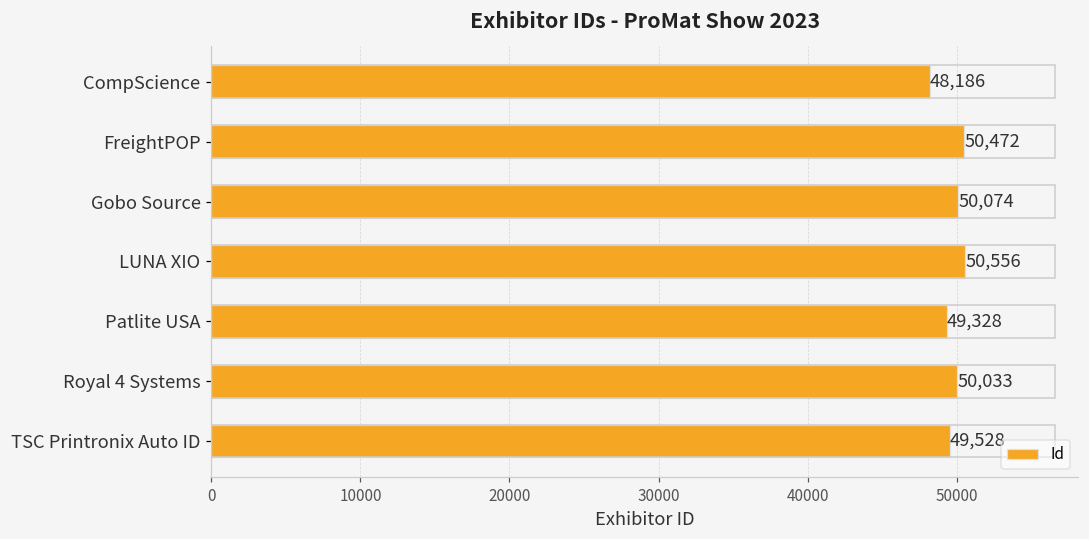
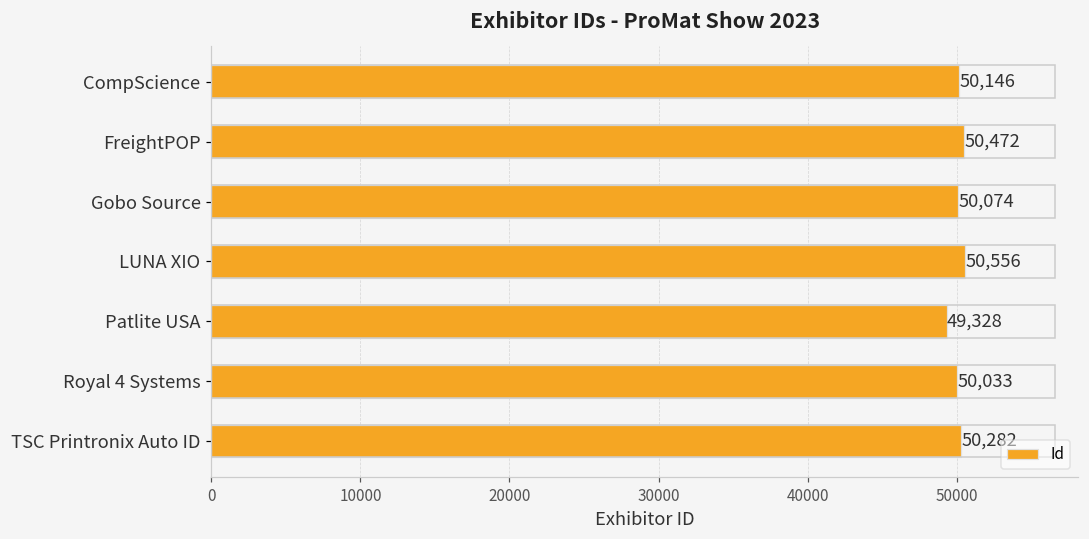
  {
-   "CompScience": "48,186",
+   "CompScience": "50,146",
    "FreightPOP": "50,472",
    "Gobo Source": "50,074",
    "LUNA XIO": "50,556",
    "Patlite USA": "49,328",
    "Royal 4 Systems": "50,033",
-   "TSC Printronix Auto ID": "49,528"
+   "TSC Printronix Auto ID": "50,282"
  }
